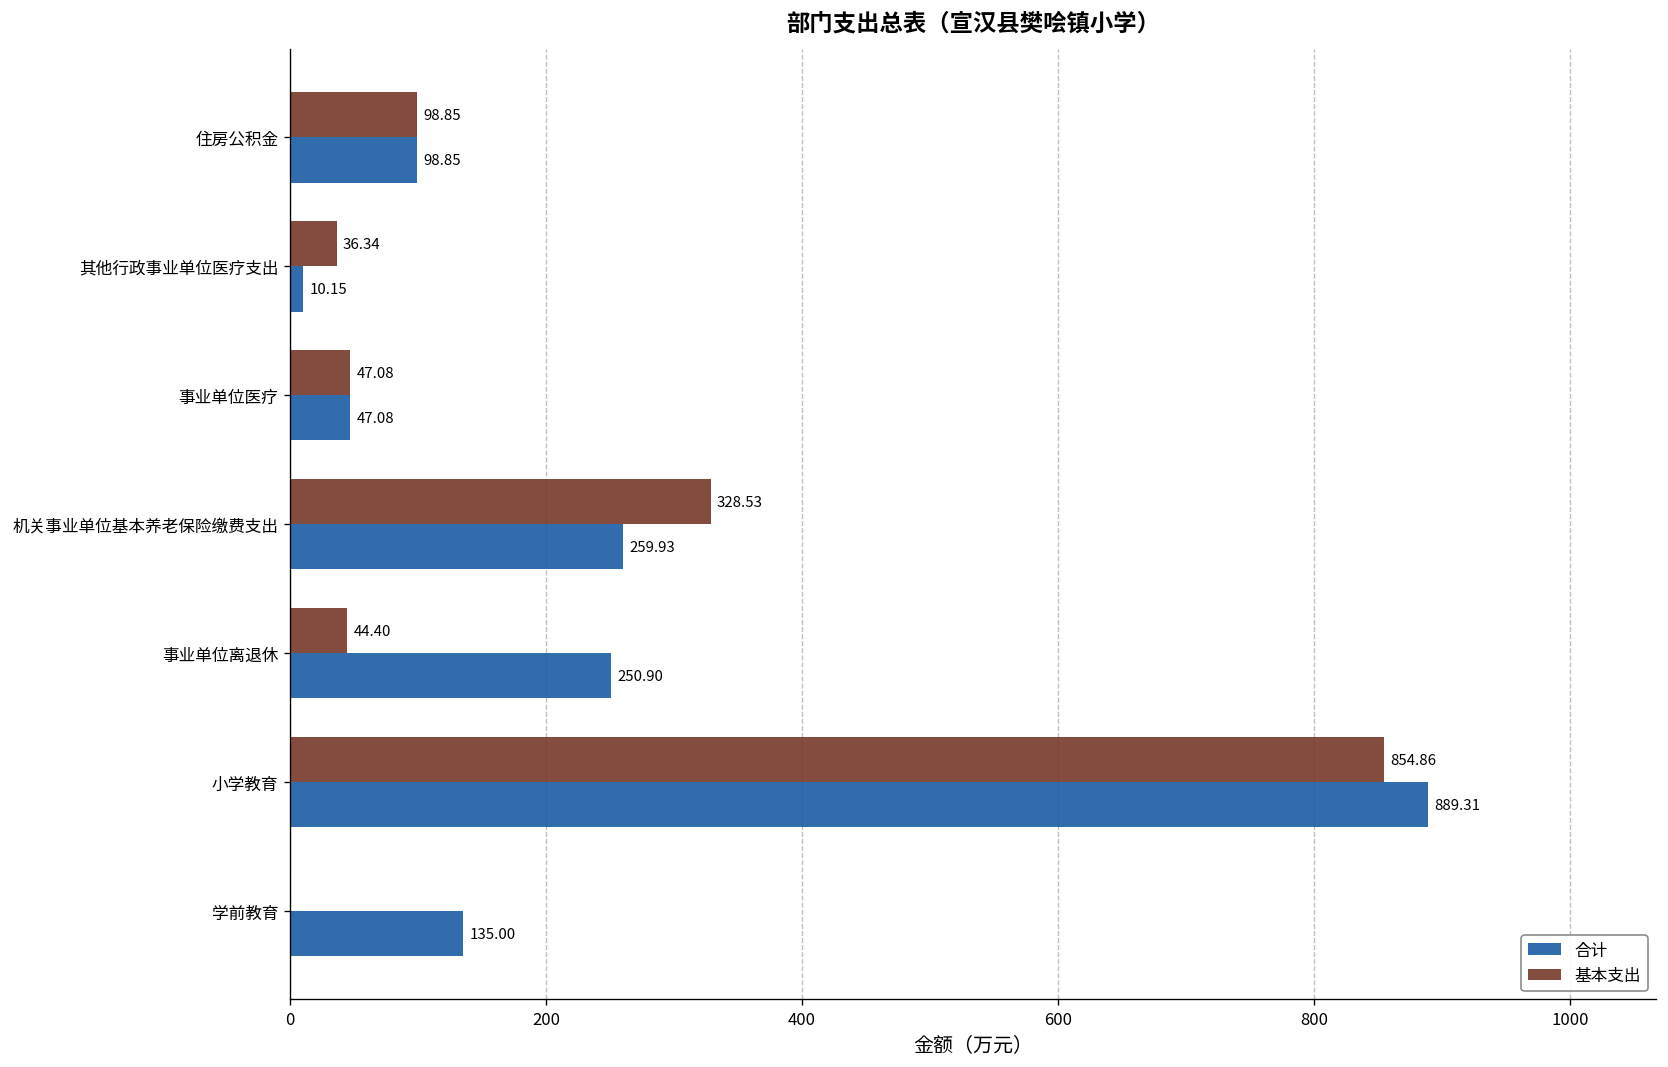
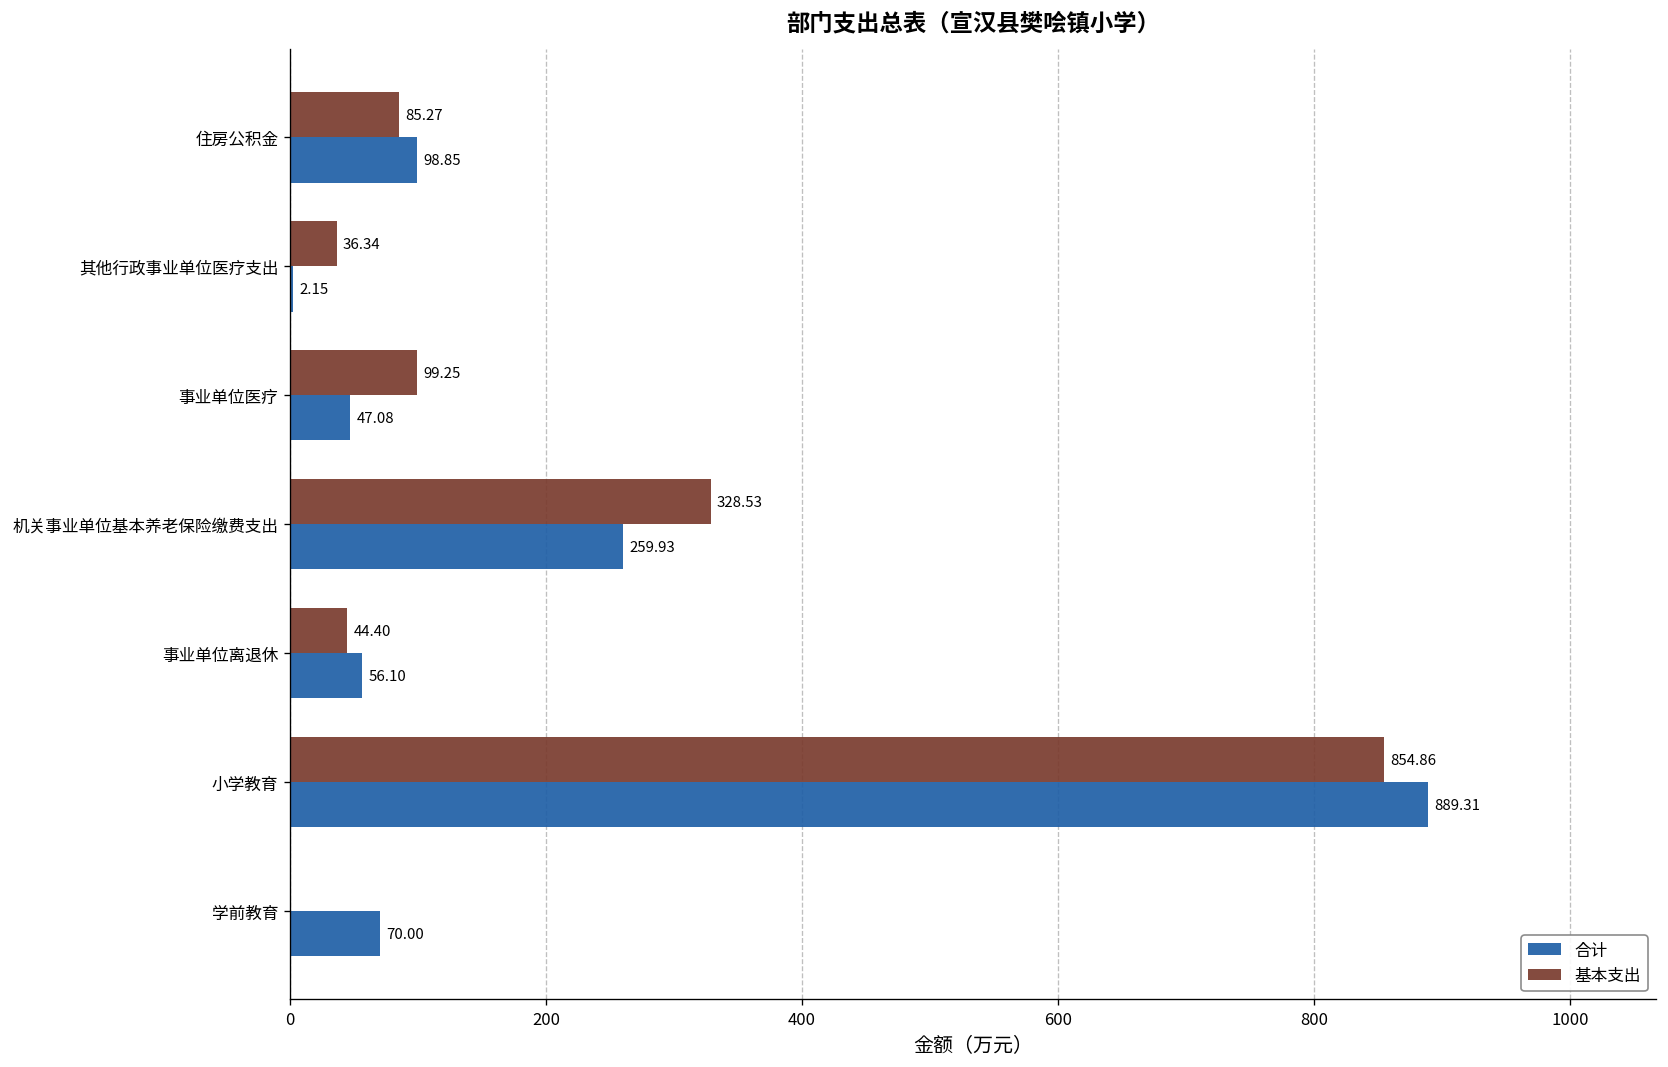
  {
    "合计": {
      "住房公积金": 98.85,
-     "其他行政事业单位医疗支出": 10.15,
+     "其他行政事业单位医疗支出": 2.15,
      "事业单位医疗": 47.08,
      "机关事业单位基本养老保险缴费支出": 259.93,
-     "事业单位离退休": 250.90,
+     "事业单位离退休": 56.10,
      "小学教育": 889.31,
-     "学前教育": 135.00
+     "学前教育": 70.00
    },
    "基本支出": {
-     "住房公积金": 98.85,
+     "住房公积金": 85.27,
      "其他行政事业单位医疗支出": 36.34,
-     "事业单位医疗": 47.08,
+     "事业单位医疗": 99.25,
      "机关事业单位基本养老保险缴费支出": 328.53,
      "事业单位离退休": 44.40,
      "小学教育": 854.86
    }
  }
